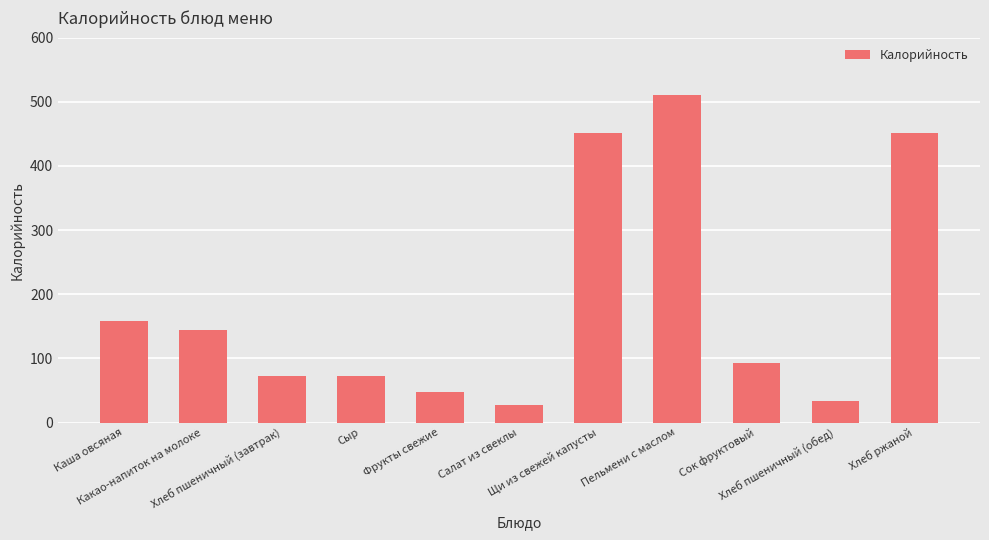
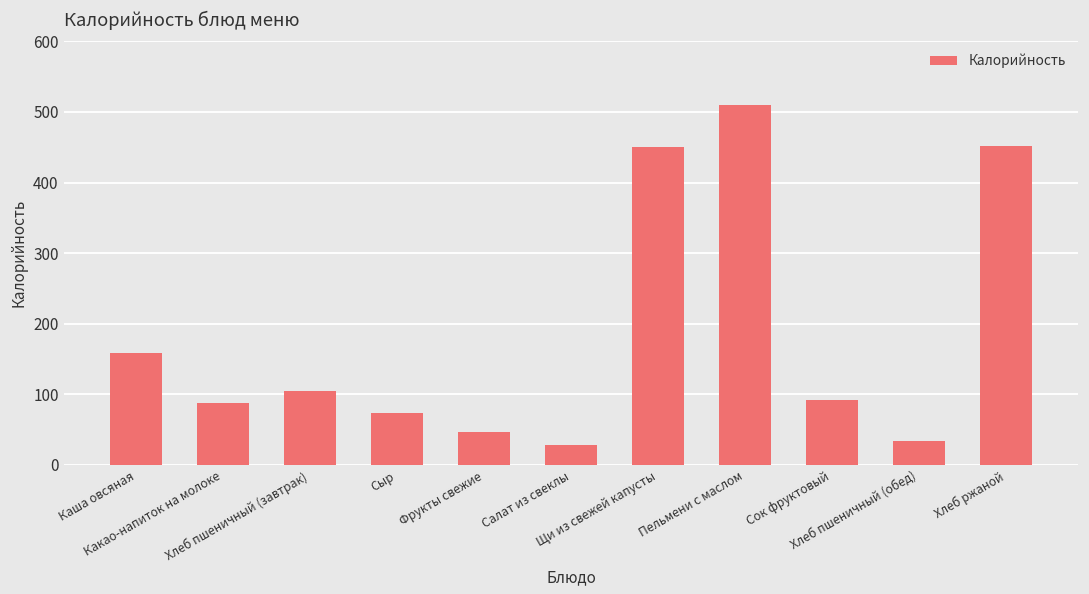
  {
    "Каша овсяная": 160,
-   "Какао-напиток на молоке": 140,
-   "Хлеб пшеничный (завтрак)": 70,
+   "Какао-напиток на молоке": 90,
+   "Хлеб пшеничный (завтрак)": 110,
    "Сыр": 70,
    "Фрукты свежие": 50,
    "Салат из свеклы": 30,
    "Щи из свежей капусты": 450,
    "Пельмени с маслом": 510,
    "Сок фруктовый": 90,
    "Хлеб пшеничный (обед)": 30,
    "Хлеб ржаной": 450
  }
